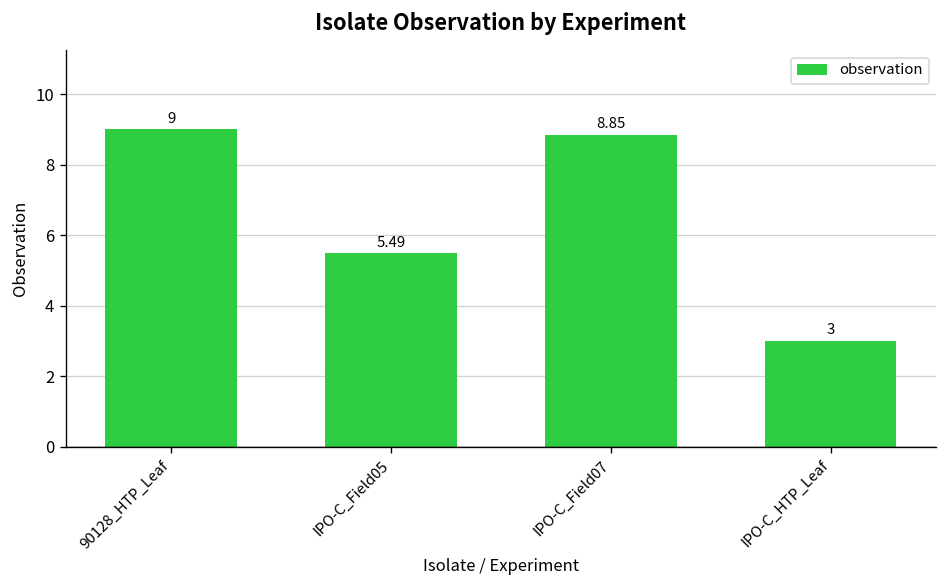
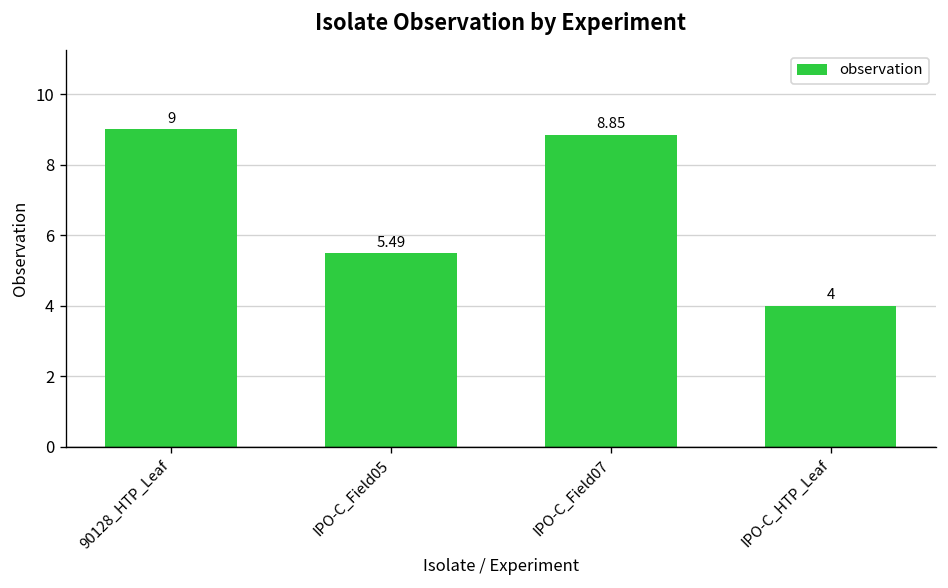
  {
    "90128_HTP_Leaf": 9,
    "IPO-C_Field05": 5.49,
    "IPO-C_Field07": 8.85,
-   "IPO-C_HTP_Leaf": 3
+   "IPO-C_HTP_Leaf": 4
  }
